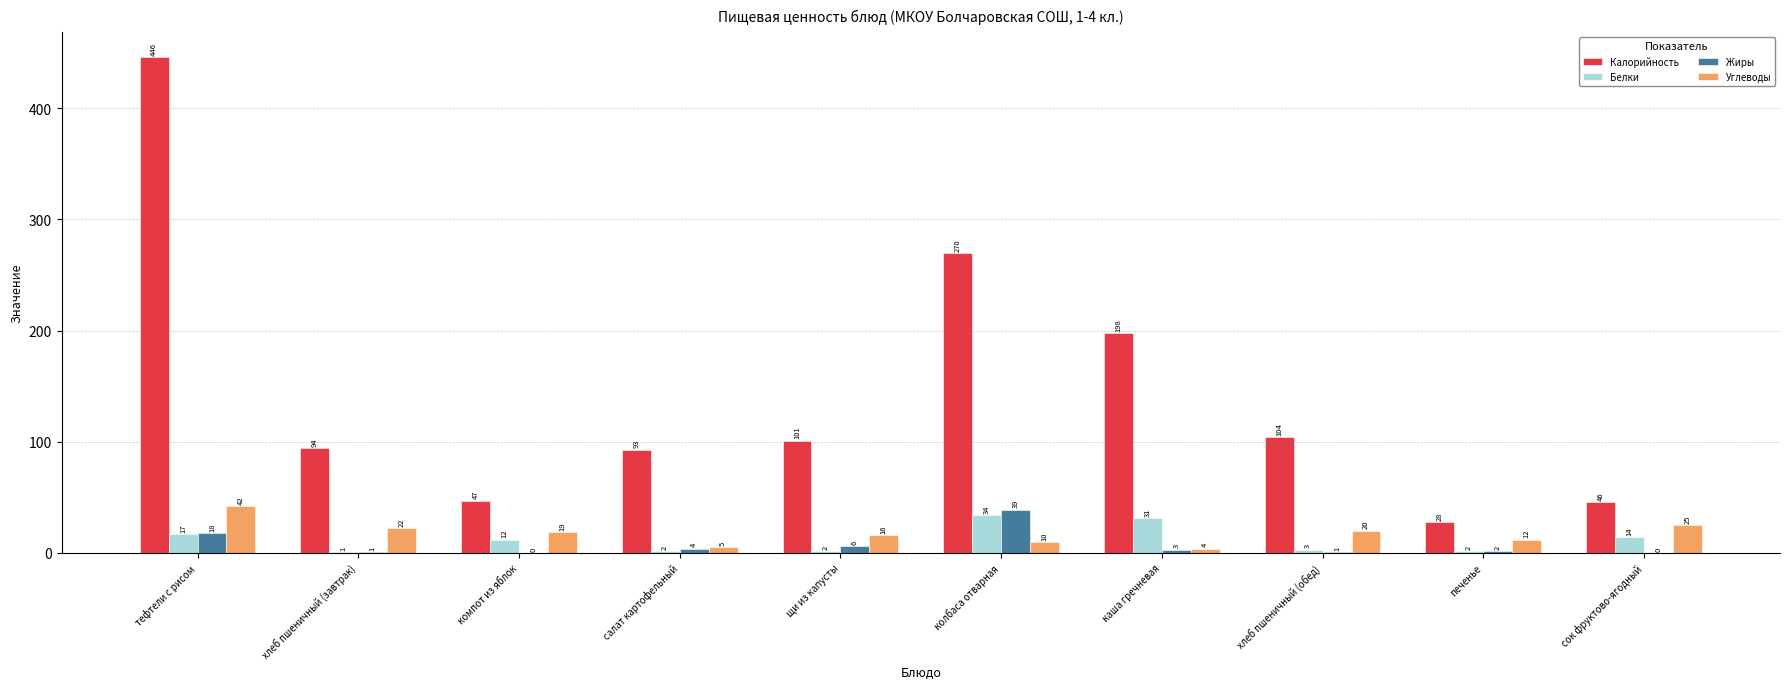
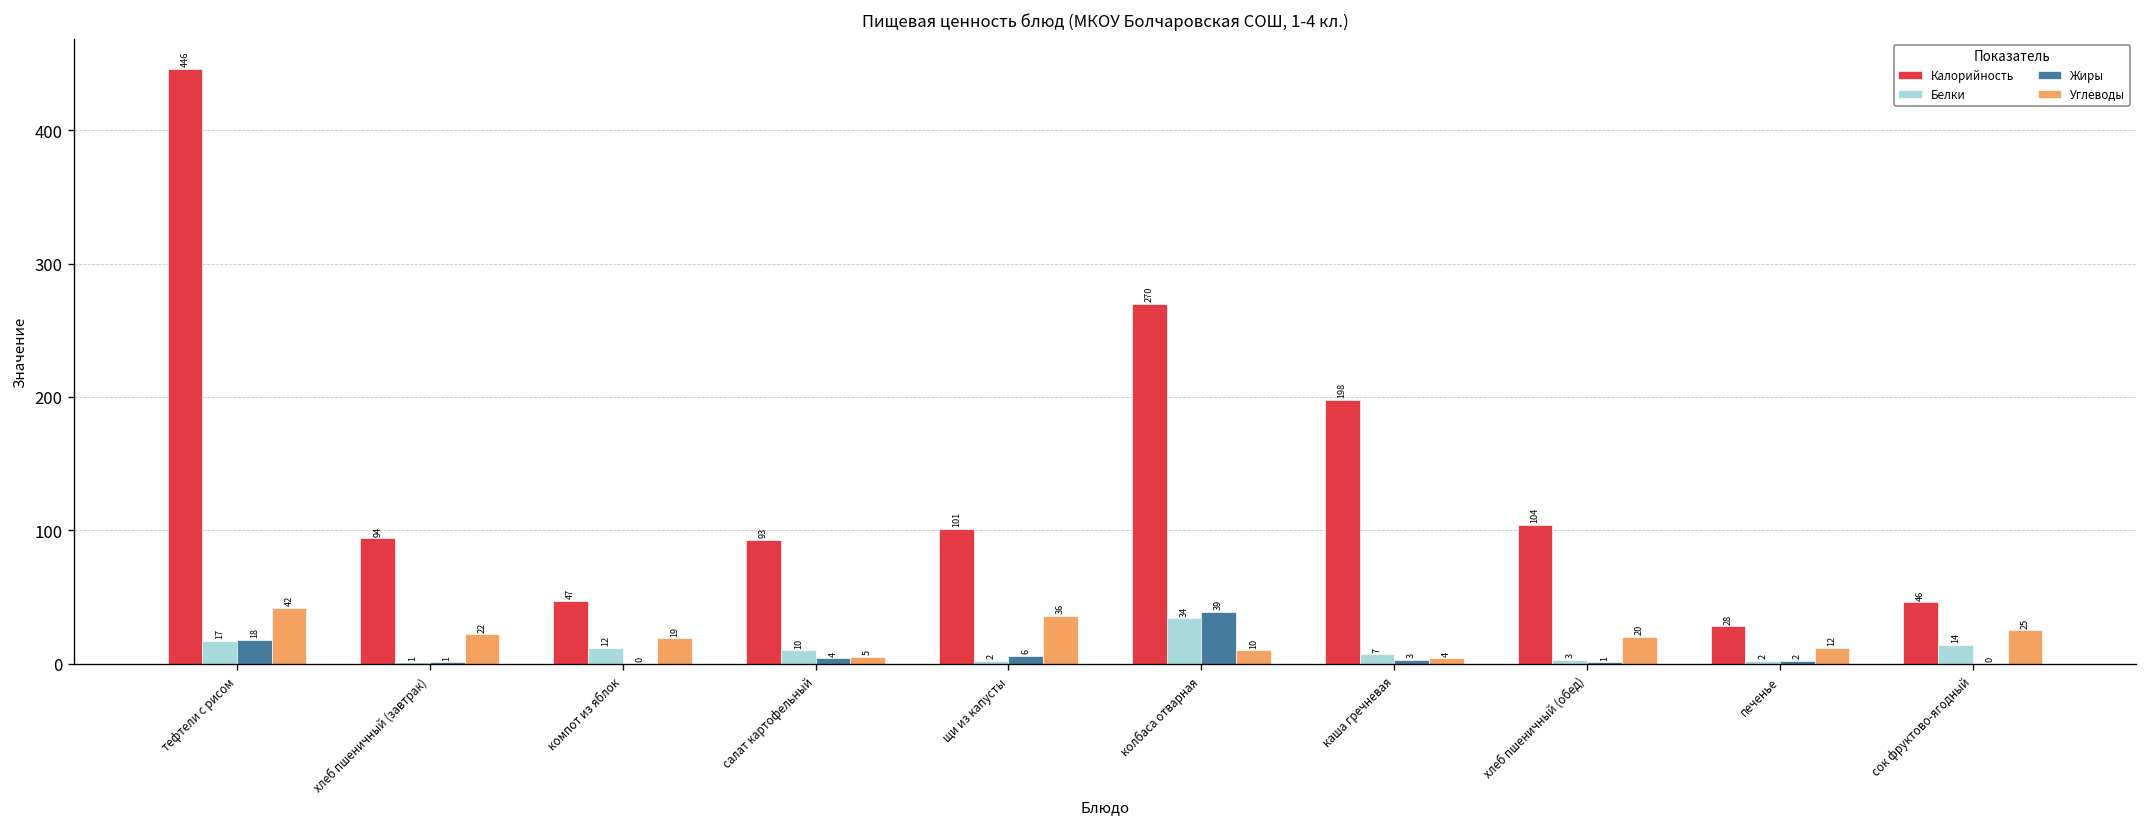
  {
    "Калорийность": {
      "тефтели с рисом": 446,
      "хлеб пшеничный (завтрак)": 94,
      "компот из яблок": 47,
      "салат картофельный": 93,
      "щи из капусты": 101,
      "колбаса отварная": 270,
      "каша гречневая": 198,
      "хлеб пшеничный (обед)": 104,
      "печенье": 28,
      "сок фруктово-ягодный": 46
    },
    "Белки": {
      "тефтели с рисом": 17,
      "хлеб пшеничный (завтрак)": 1,
      "компот из яблок": 12,
-     "салат картофельный": 2,
+     "салат картофельный": 10,
      "щи из капусты": 2,
      "колбаса отварная": 34,
-     "каша гречневая": 31,
+     "каша гречневая": 7,
      "хлеб пшеничный (обед)": 3,
      "печенье": 2,
      "сок фруктово-ягодный": 14
    },
    "Жиры": {
      "тефтели с рисом": 18,
      "хлеб пшеничный (завтрак)": 1,
      "компот из яблок": 0,
      "салат картофельный": 4,
      "щи из капусты": 6,
      "колбаса отварная": 39,
      "каша гречневая": 3,
      "хлеб пшеничный (обед)": 1,
      "печенье": 2,
      "сок фруктово-ягодный": 0
    },
    "Углеводы": {
      "тефтели с рисом": 42,
      "хлеб пшеничный (завтрак)": 22,
      "компот из яблок": 19,
      "салат картофельный": 5,
-     "щи из капусты": 16,
+     "щи из капусты": 36,
      "колбаса отварная": 10,
      "каша гречневая": 4,
      "хлеб пшеничный (обед)": 20,
      "печенье": 12,
      "сок фруктово-ягодный": 25
    }
  }
